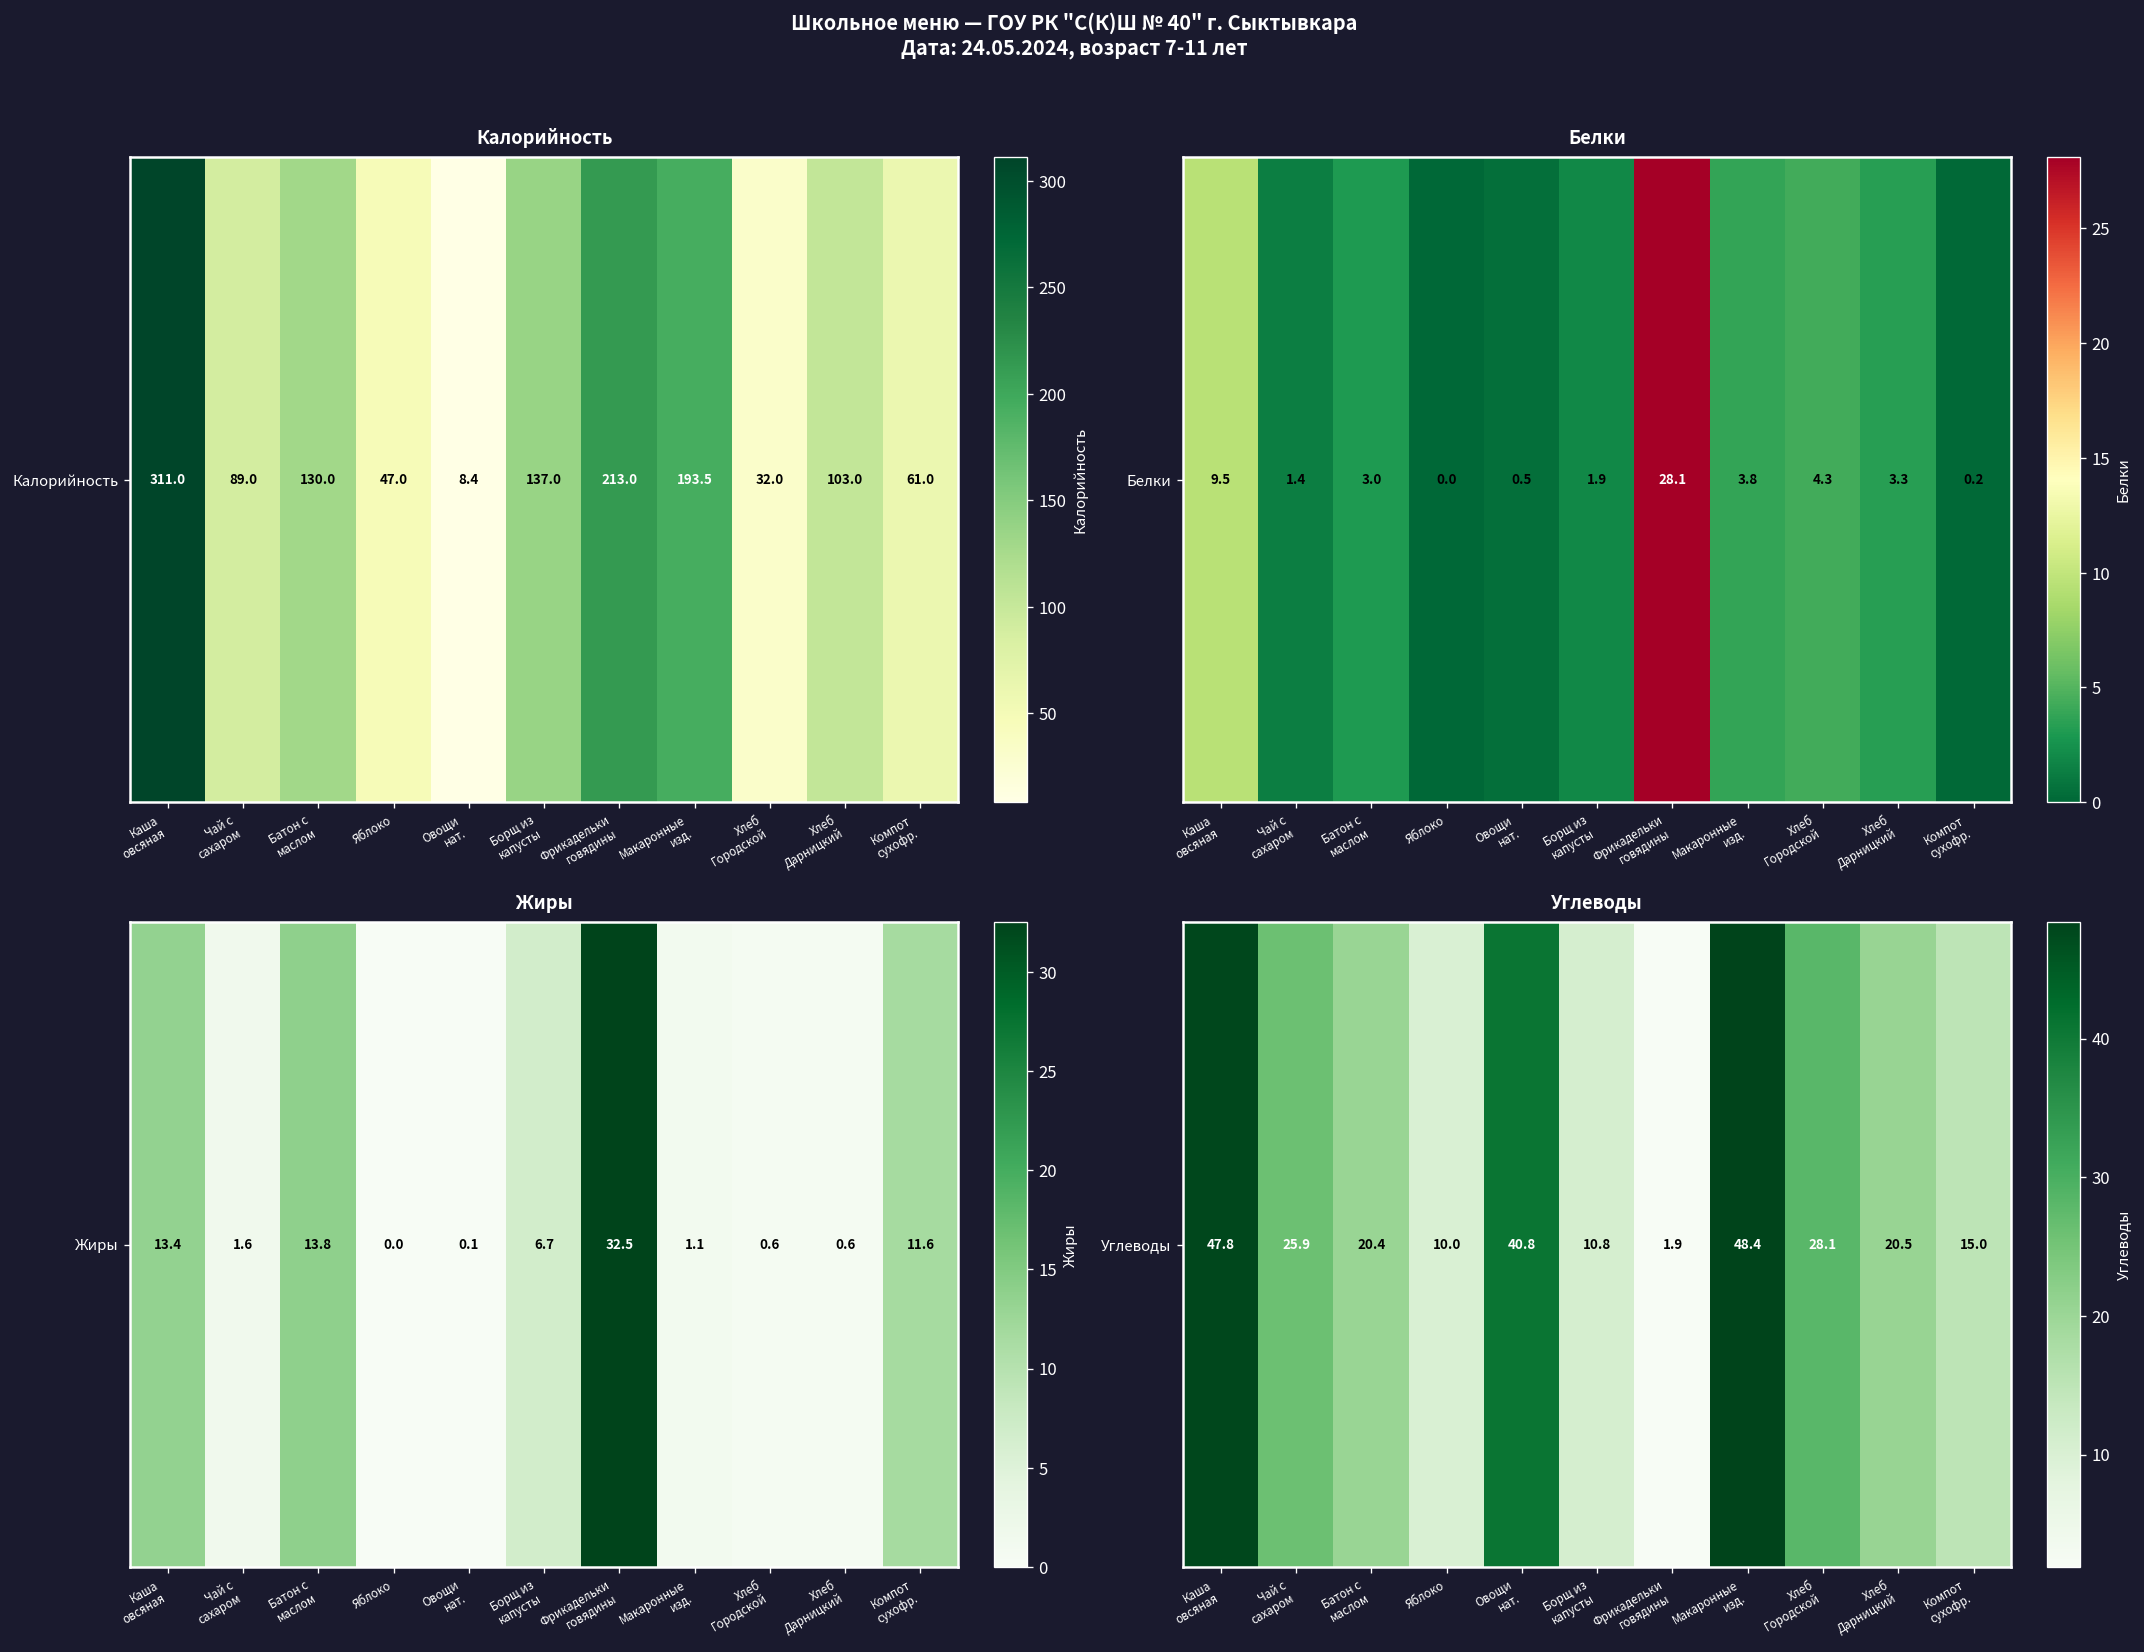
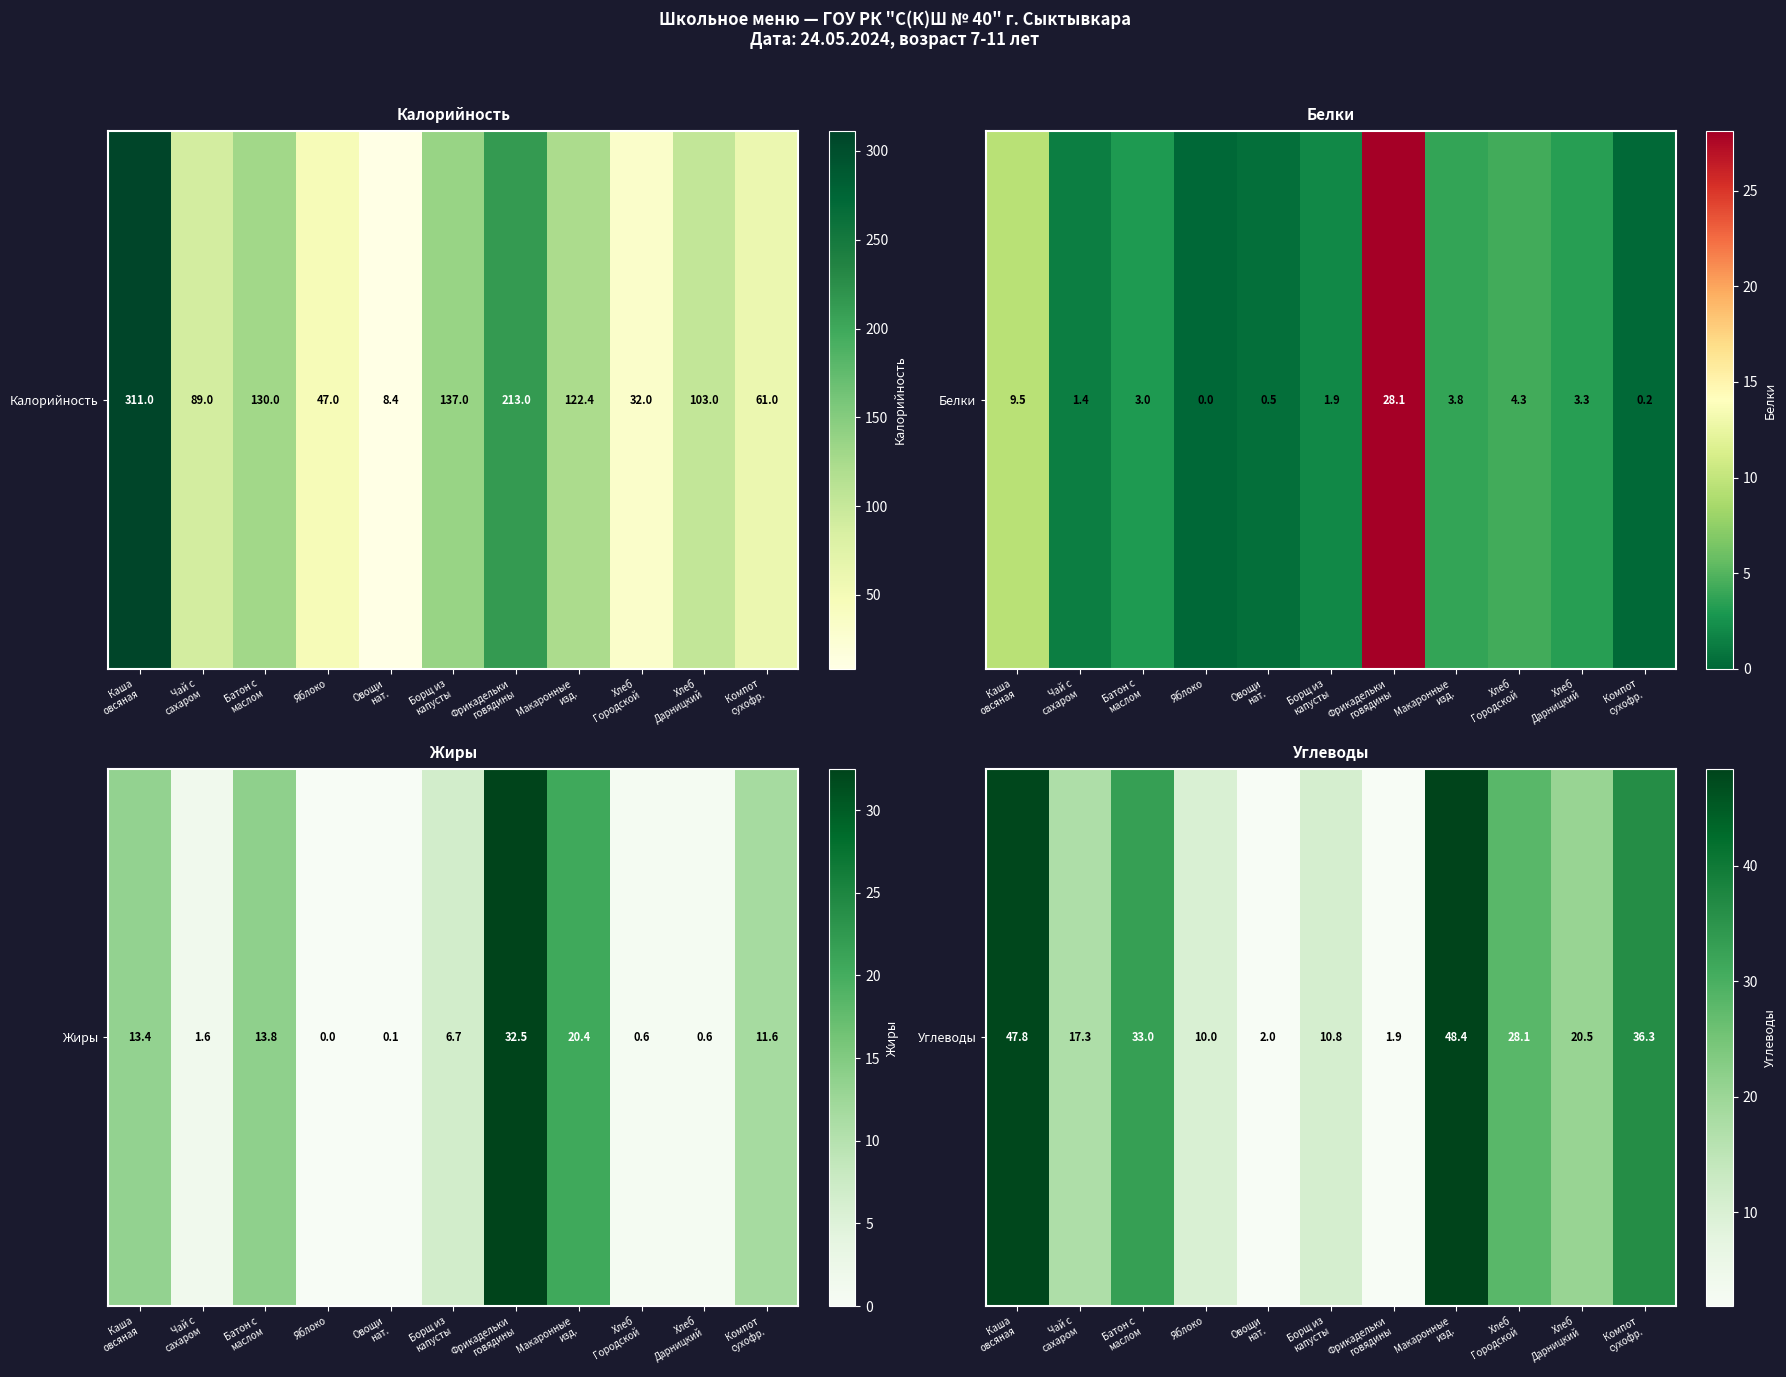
  {
    "Калорийность": {
      "Калорийность": {
        "Каша овсяная": 311.0,
        "Чай с сахаром": 89.0,
        "Батон с маслом": 130.0,
        "Яблоко": 47.0,
        "Овощи нат.": 8.4,
        "Борщ из капусты": 137.0,
        "Фрикадельки говядины": 213.0,
-       "Макаронные изд.": 193.5,
+       "Макаронные изд.": 122.4,
        "Хлеб Городской": 32.0,
        "Хлеб Дарницкий": 103.0,
        "Компот сухофр.": 61.0
      }
    },
    "Белки": {
      "Белки": {
        "Каша овсяная": 9.5,
        "Чай с сахаром": 1.4,
        "Батон с маслом": 3.0,
        "Яблоко": 0.0,
        "Овощи нат.": 0.5,
        "Борщ из капусты": 1.9,
        "Фрикадельки говядины": 28.1,
        "Макаронные изд.": 3.8,
        "Хлеб Городской": 4.3,
        "Хлеб Дарницкий": 3.3,
        "Компот сухофр.": 0.2
      }
    },
    "Жиры": {
      "Жиры": {
        "Каша овсяная": 13.4,
        "Чай с сахаром": 1.6,
        "Батон с маслом": 13.8,
        "Яблоко": 0.0,
        "Овощи нат.": 0.1,
        "Борщ из капусты": 6.7,
        "Фрикадельки говядины": 32.5,
-       "Макаронные изд.": 1.1,
+       "Макаронные изд.": 20.4,
        "Хлеб Городской": 0.6,
        "Хлеб Дарницкий": 0.6,
        "Компот сухофр.": 11.6
      }
    },
    "Углеводы": {
      "Углеводы": {
        "Каша овсяная": 47.8,
-       "Чай с сахаром": 25.9,
-       "Батон с маслом": 20.4,
+       "Чай с сахаром": 17.3,
+       "Батон с маслом": 33.0,
        "Яблоко": 10.0,
-       "Овощи нат.": 40.8,
+       "Овощи нат.": 2.0,
        "Борщ из капусты": 10.8,
        "Фрикадельки говядины": 1.9,
        "Макаронные изд.": 48.4,
        "Хлеб Городской": 28.1,
        "Хлеб Дарницкий": 20.5,
-       "Компот сухофр.": 15.0
+       "Компот сухофр.": 36.3
      }
    }
  }
